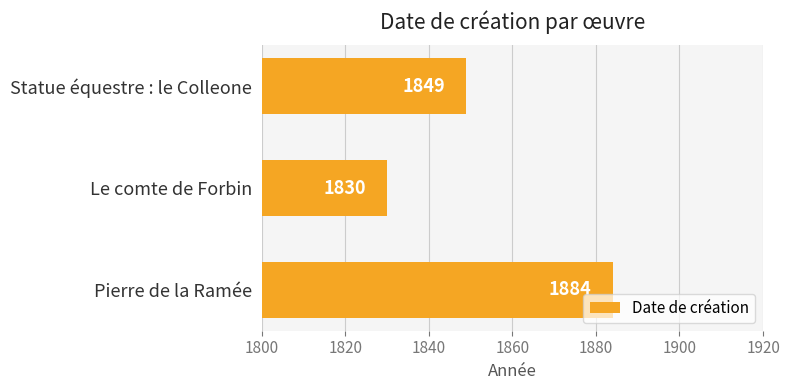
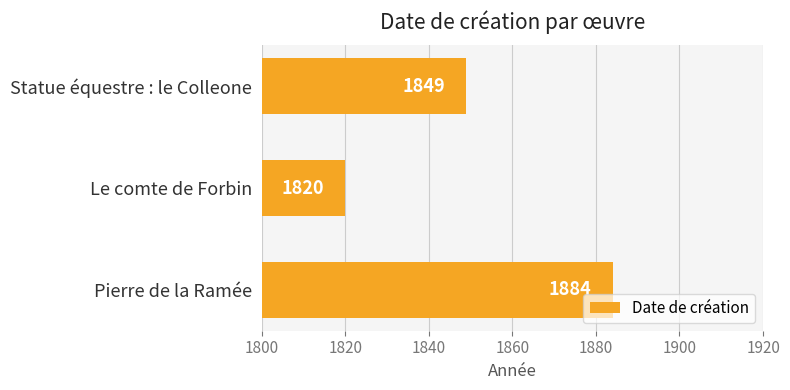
  {
    "Statue équestre : le Colleone": 1849,
-   "Le comte de Forbin": 1830
+   "Le comte de Forbin": 1820
  }
